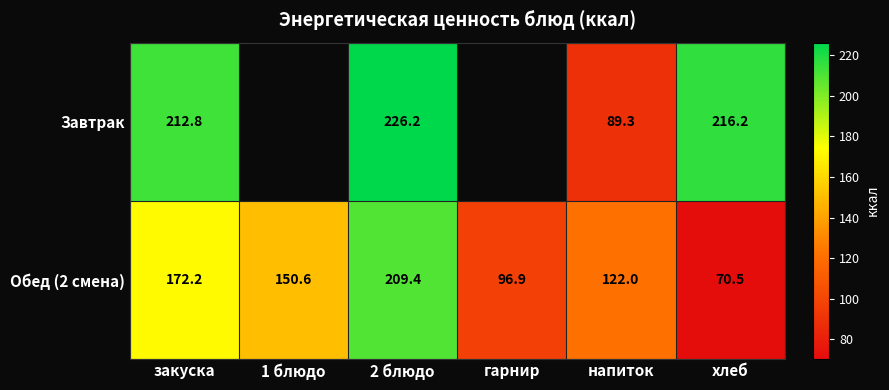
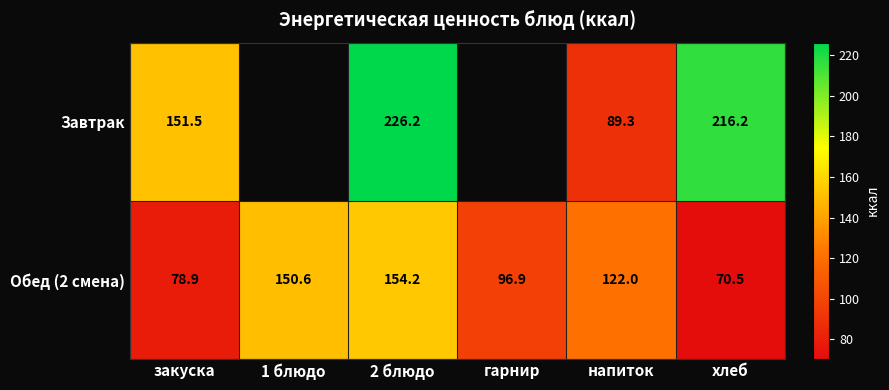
  {
    "Завтрак": {
-     "закуска": 212.8,
+     "закуска": 151.5,
      "2 блюдо": 226.2,
      "напиток": 89.3,
      "хлеб": 216.2
    },
    "Обед (2 смена)": {
-     "закуска": 172.2,
+     "закуска": 78.9,
      "1 блюдо": 150.6,
-     "2 блюдо": 209.4,
+     "2 блюдо": 154.2,
      "гарнир": 96.9,
      "напиток": 122.0,
      "хлеб": 70.5
    }
  }
